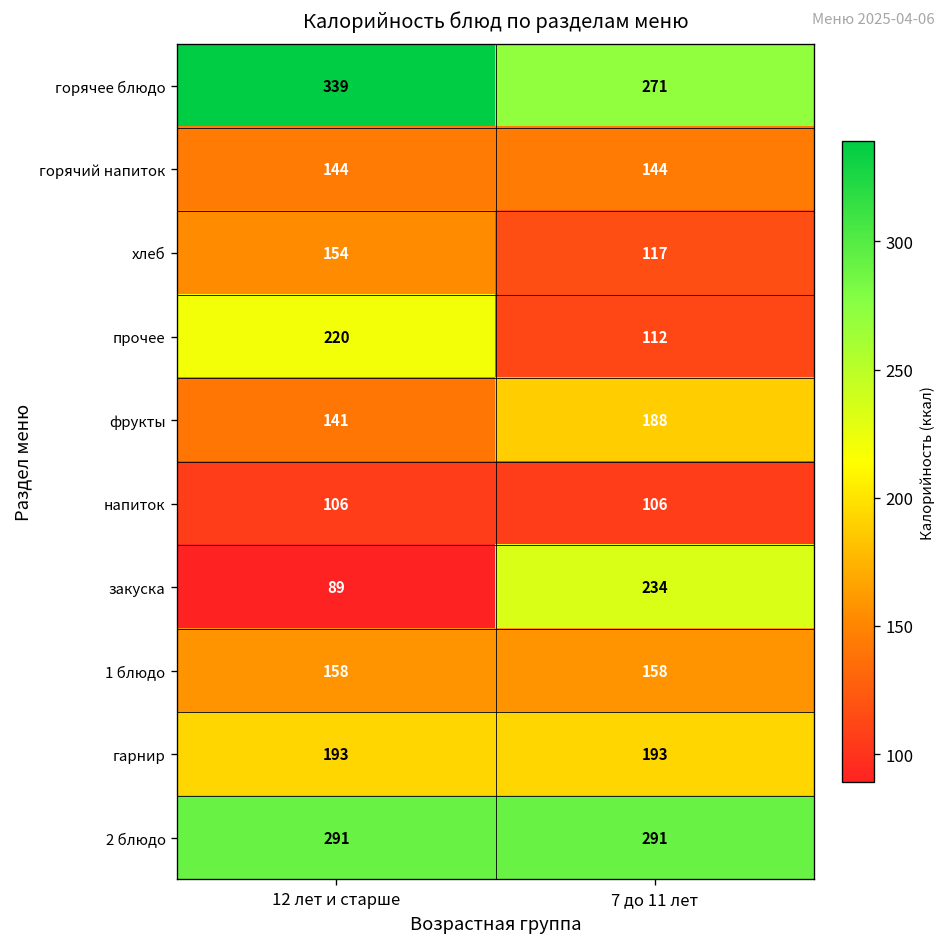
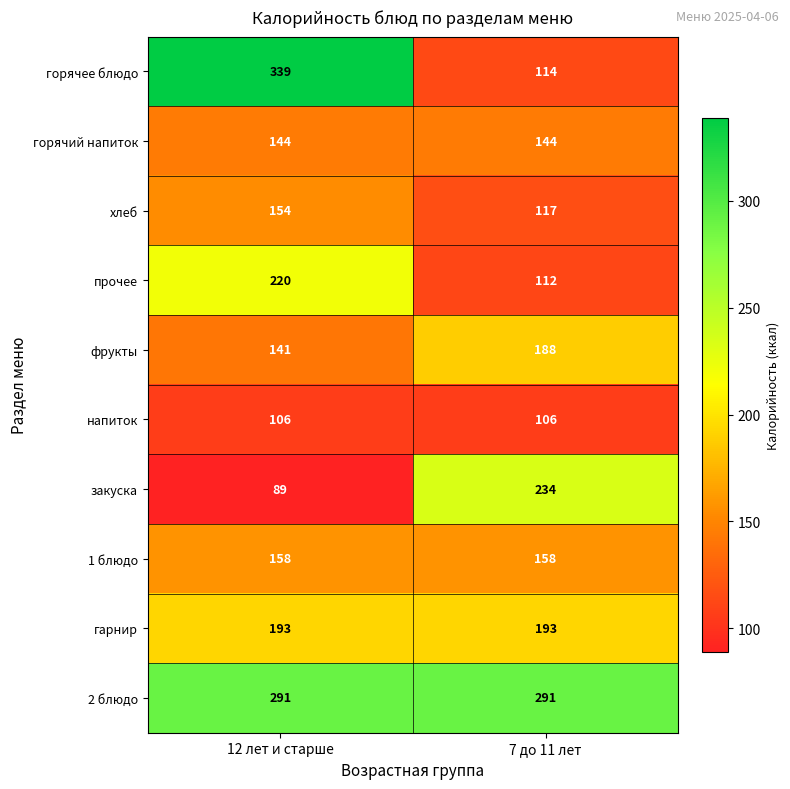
  {
    "горячее блюдо": {
      "12 лет и старше": 339,
-     "7 до 11 лет": 271
+     "7 до 11 лет": 114
    },
    "горячий напиток": {
      "12 лет и старше": 144,
      "7 до 11 лет": 144
    },
    "хлеб": {
      "12 лет и старше": 154,
      "7 до 11 лет": 117
    },
    "прочее": {
      "12 лет и старше": 220,
      "7 до 11 лет": 112
    },
    "фрукты": {
      "12 лет и старше": 141,
      "7 до 11 лет": 188
    },
    "напиток": {
      "12 лет и старше": 106,
      "7 до 11 лет": 106
    },
    "закуска": {
      "12 лет и старше": 89,
      "7 до 11 лет": 234
    },
    "1 блюдо": {
      "12 лет и старше": 158,
      "7 до 11 лет": 158
    },
    "гарнир": {
      "12 лет и старше": 193,
      "7 до 11 лет": 193
    },
    "2 блюдо": {
      "12 лет и старше": 291,
      "7 до 11 лет": 291
    }
  }
